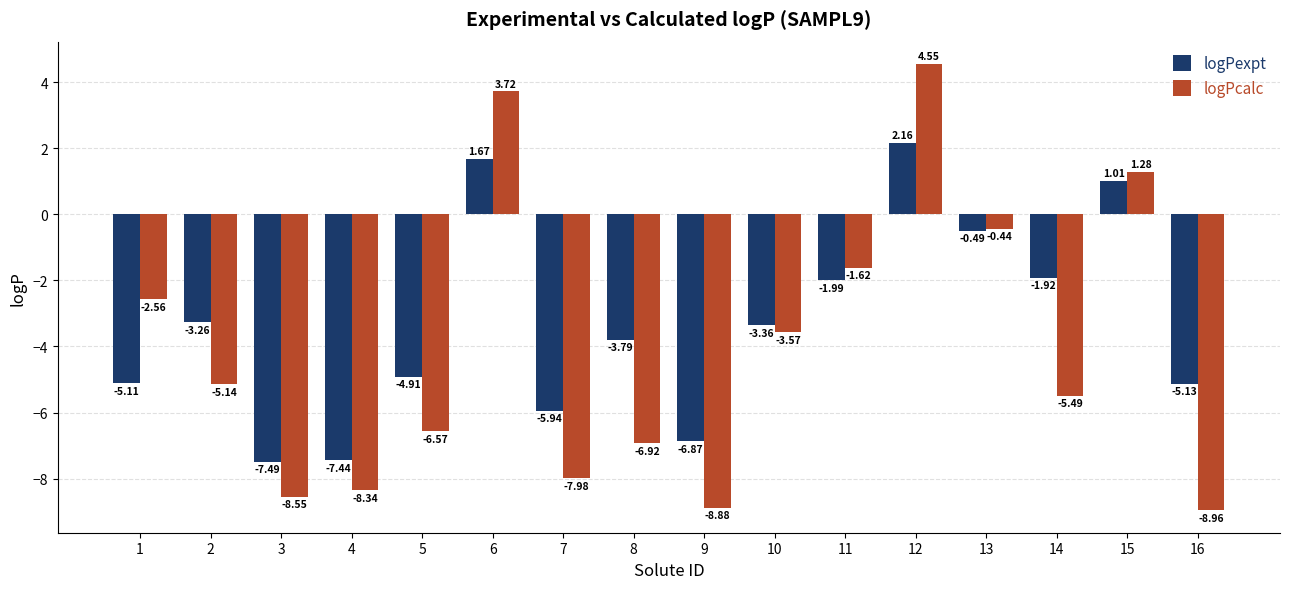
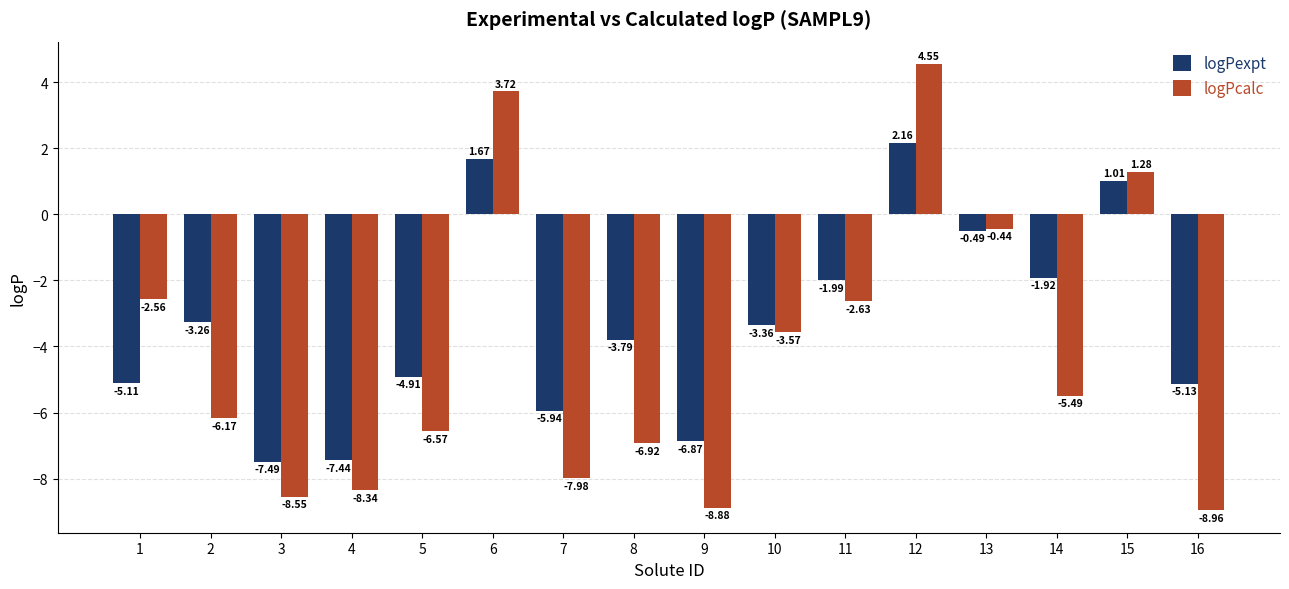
  {
    "logPexpt": {
      "1": -5.11,
      "2": -3.26,
      "3": -7.49,
      "4": -7.44,
      "5": -4.91,
      "6": 1.67,
      "7": -5.94,
      "8": -3.79,
      "9": -6.87,
      "10": -3.36,
      "11": -1.99,
      "12": 2.16,
      "13": -0.49,
      "14": -1.92,
      "15": 1.01,
      "16": -5.13
    },
    "logPcalc": {
      "1": -2.56,
-     "2": -5.14,
+     "2": -6.17,
      "3": -8.55,
      "4": -8.34,
      "5": -6.57,
      "6": 3.72,
      "7": -7.98,
      "8": -6.92,
      "9": -8.88,
      "10": -3.57,
-     "11": -1.62,
+     "11": -2.63,
      "12": 4.55,
      "13": -0.44,
      "14": -5.49,
      "15": 1.28,
      "16": -8.96
    }
  }
